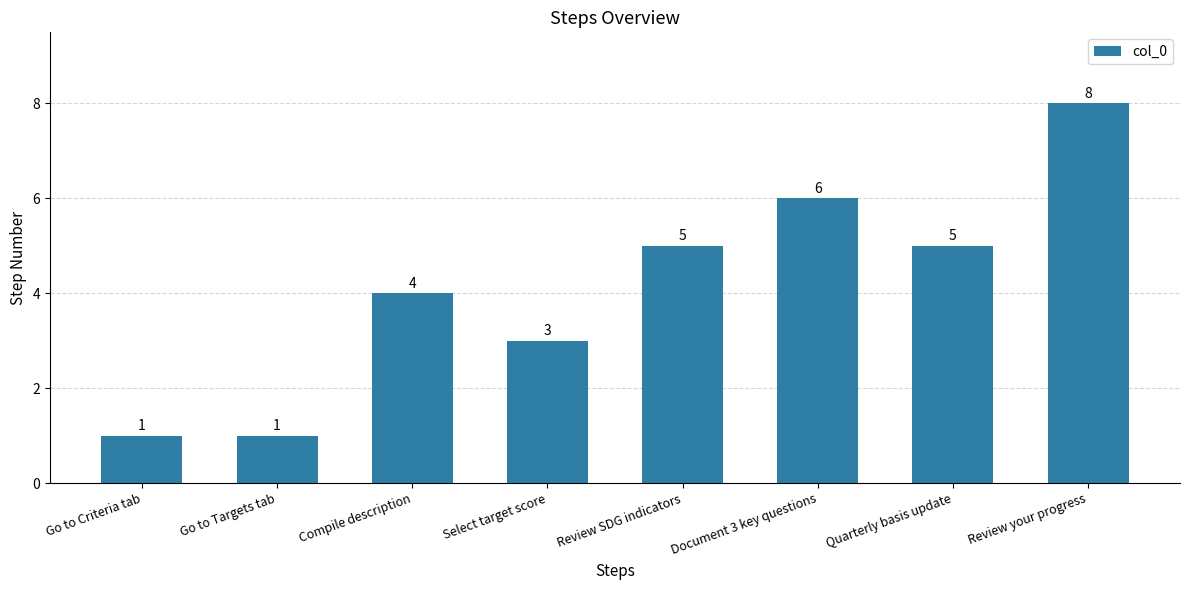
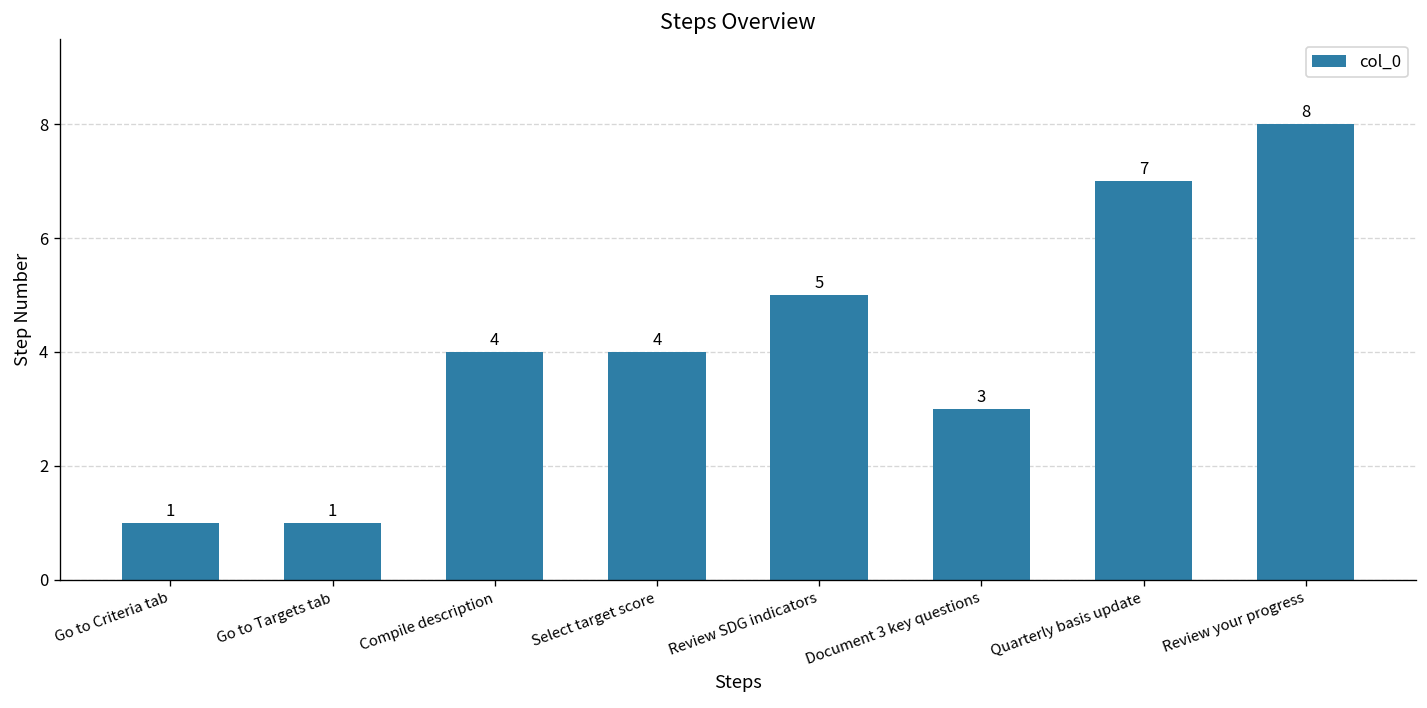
  {
    "Go to Criteria tab": 1,
    "Go to Targets tab": 1,
    "Compile description": 4,
-   "Select target score": 3,
+   "Select target score": 4,
    "Review SDG indicators": 5,
-   "Document 3 key questions": 6,
-   "Quarterly basis update": 5,
+   "Document 3 key questions": 3,
+   "Quarterly basis update": 7,
    "Review your progress": 8
  }
